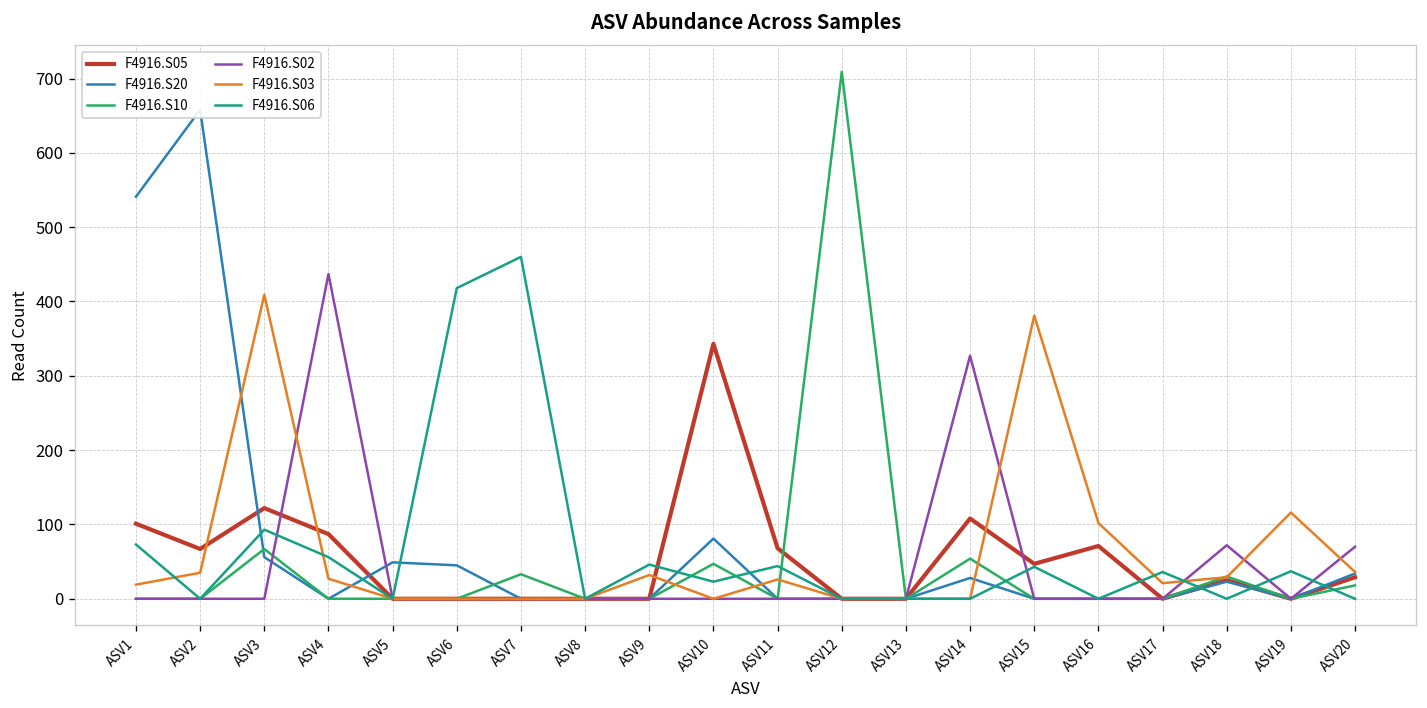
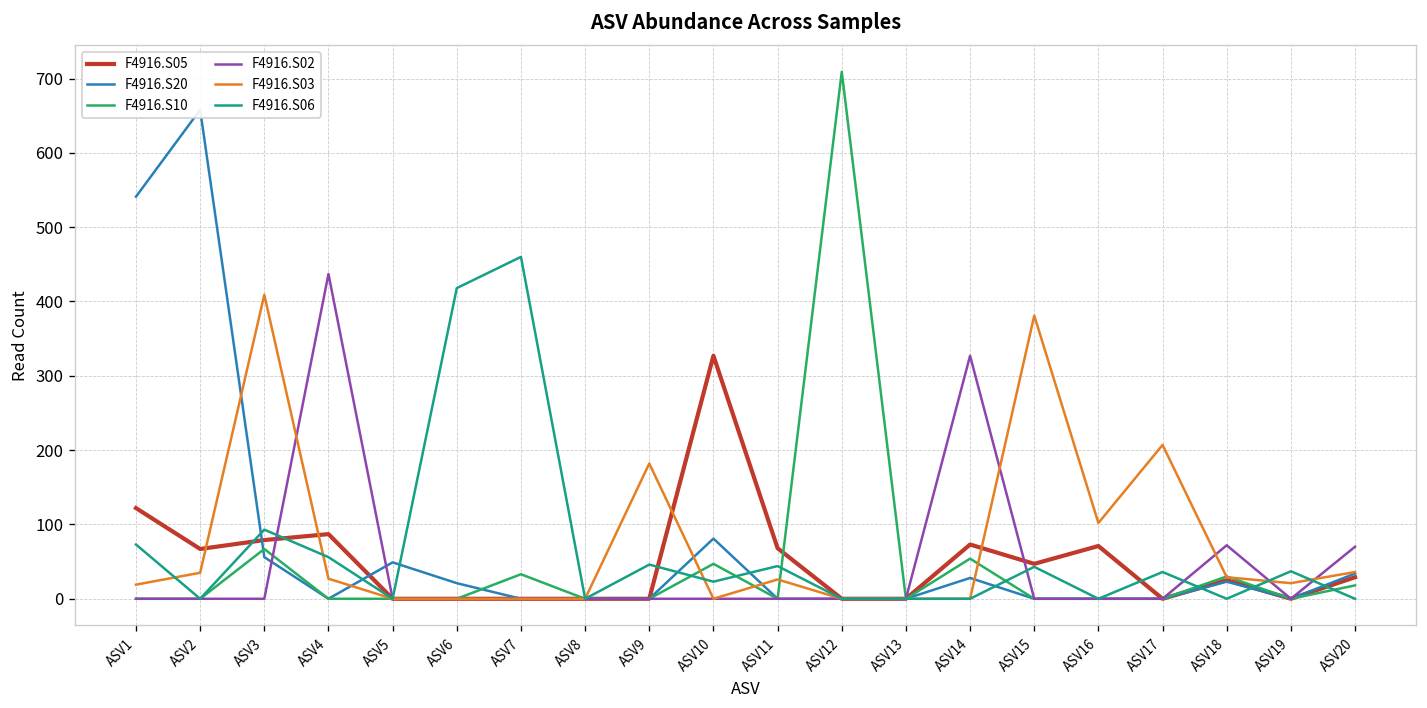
  {
    "F4916.S05": {
-     "ASV1": 100,
+     "ASV1": 120,
      "ASV2": 70,
-     "ASV3": 120,
+     "ASV3": 80,
      "ASV4": 90,
-     "ASV10": 340,
+     "ASV10": 330,
      "ASV11": 70,
-     "ASV14": 110,
+     "ASV14": 70,
      "ASV16": 70,
      "ASV20": 30
    },
    "F4916.S20": {
      "ASV1": 540,
      "ASV3": 60,
      "ASV5": 50,
-     "ASV6": 50,
+     "ASV6": 20,
      "ASV10": 80,
      "ASV14": 30
    },
    "F4916.S02": {
      "ASV3": 0,
      "ASV4": 440,
      "ASV14": 330,
      "ASV18": 70,
      "ASV20": 70
    },
    "F4916.S03": {
      "ASV1": 20,
      "ASV2": 40,
      "ASV3": 410,
      "ASV4": 30,
-     "ASV9": 30,
+     "ASV9": 180,
      "ASV11": 30,
      "ASV15": 380,
      "ASV16": 100,
-     "ASV17": 20,
-     "ASV19": 120
+     "ASV17": 210,
+     "ASV19": 20
    }
  }
